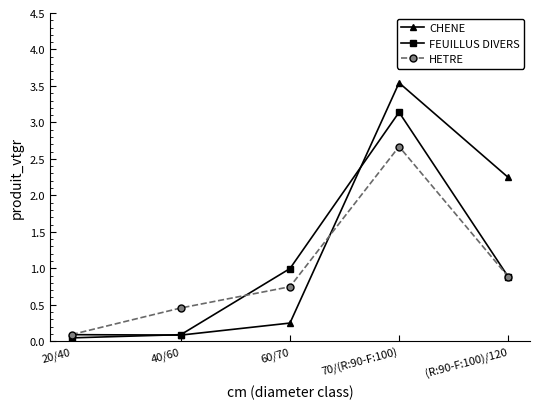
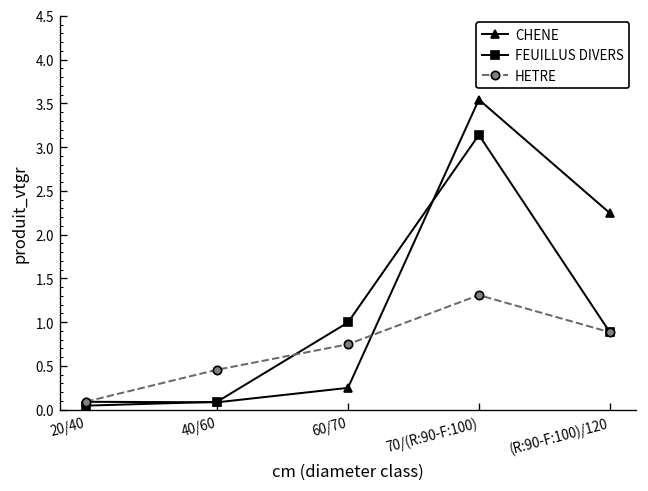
  {
    "HETRE": {
      "40/60": 0.5,
      "60/70": 0.7,
-     "70/(R:90-F:100)": 2.7
+     "70/(R:90-F:100)": 1.3
    }
  }
